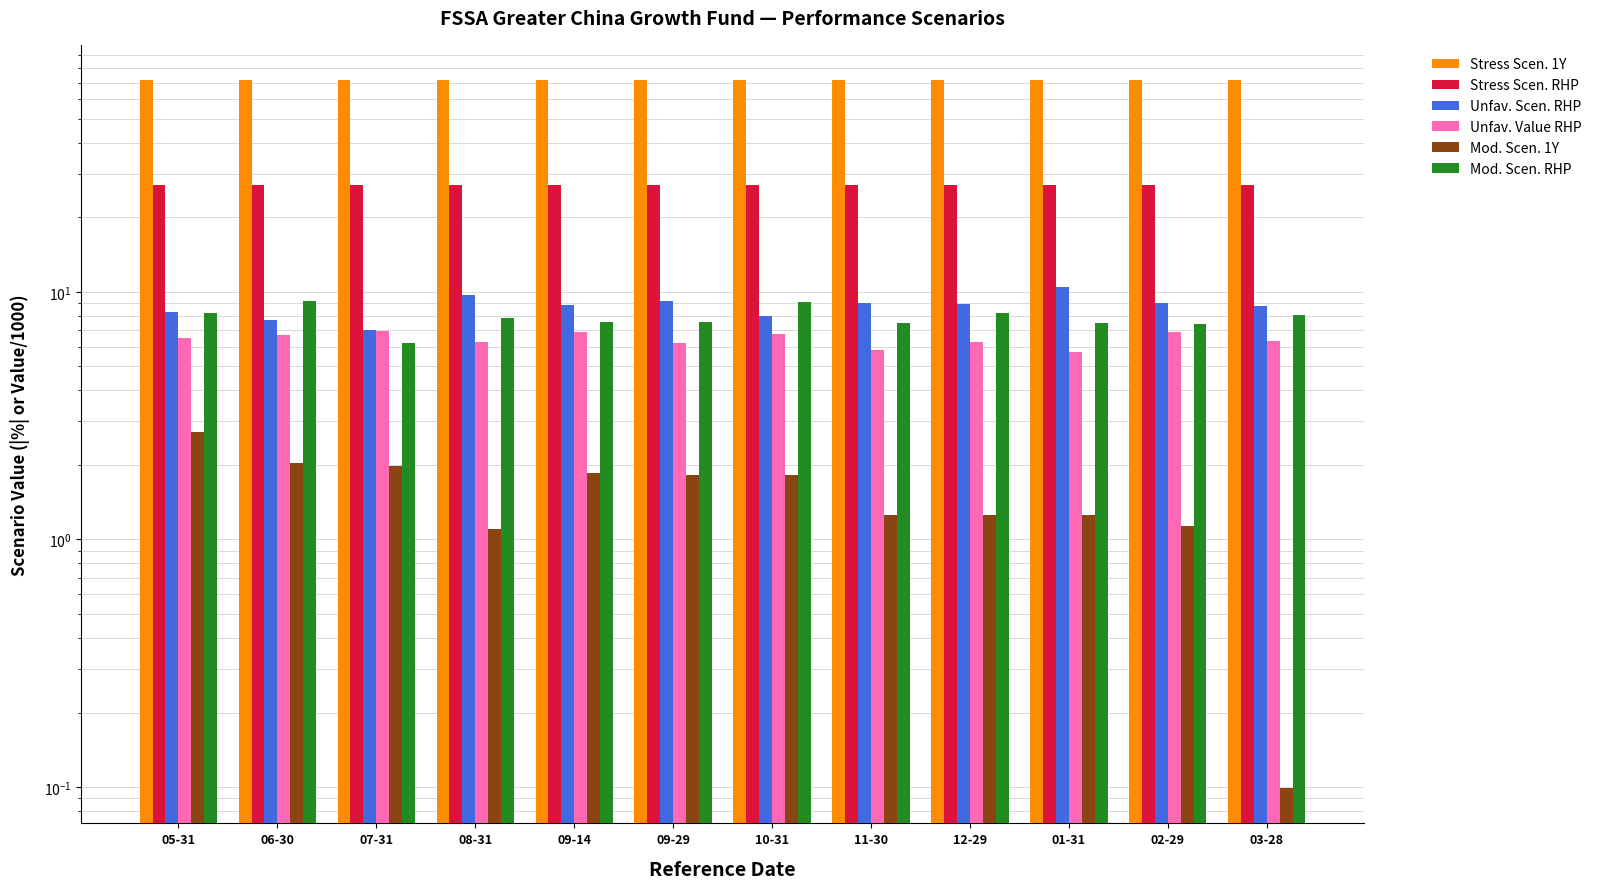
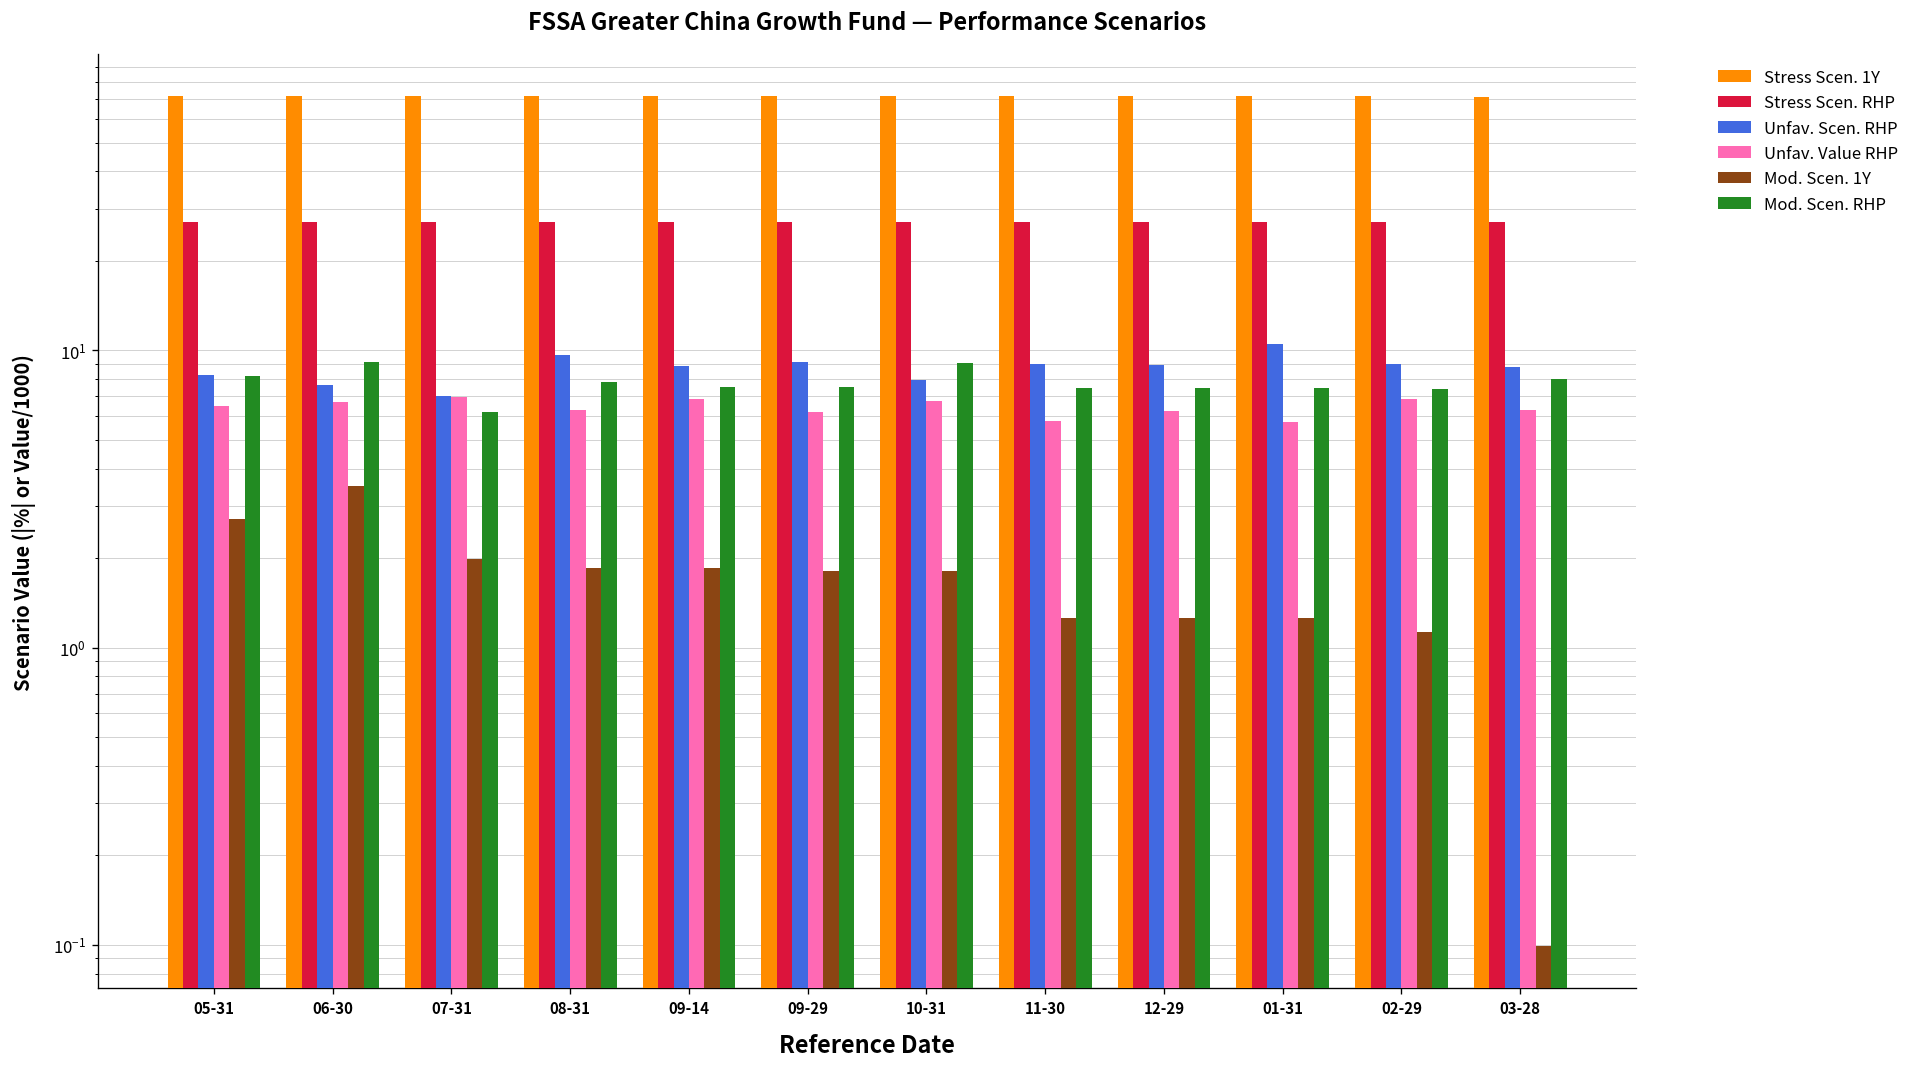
  {
    "Stress Scen. 1Y": {
      "05-31": 72,
      "06-30": 72,
      "07-31": 72,
      "08-31": 72,
      "09-14": 72,
      "09-29": 72,
      "10-31": 72,
      "11-30": 72,
      "12-29": 72,
      "01-31": 71,
      "02-29": 71,
      "03-28": 71
    },
    "Stress Scen. RHP": {
      "05-31": 27,
      "06-30": 27,
      "07-31": 27,
      "08-31": 27,
      "09-14": 27,
      "09-29": 27,
      "10-31": 27,
      "11-30": 27,
      "12-29": 27,
      "01-31": 27,
      "02-29": 27,
      "03-28": 27
    },
    "Unfav. Scen. RHP": {
      "05-31": 8.3,
      "06-30": 7.7,
      "07-31": 7.0,
      "08-31": 9.7,
      "09-14": 8.8,
      "09-29": 9.2,
      "10-31": 8.0,
      "11-30": 9.0,
      "12-29": 8.9,
      "01-31": 10.5,
      "02-29": 9.0,
      "03-28": 8.8
    },
    "Unfav. Value RHP": {
      "05-31": 6.5,
      "06-30": 6.7,
      "07-31": 7.0,
      "08-31": 6.3,
      "09-14": 6.9,
      "09-29": 6.2,
      "10-31": 6.8,
      "11-30": 5.8,
      "12-29": 6.3,
      "01-31": 5.7,
      "02-29": 6.9,
      "03-28": 6.3
    },
    "Mod. Scen. 1Y": {
      "05-31": 2.7,
-     "06-30": 2.0,
+     "06-30": 3.5,
      "07-31": 2.0,
-     "08-31": 1.1,
+     "08-31": 1.9,
      "09-14": 1.9,
      "09-29": 1.8,
      "10-31": 1.8,
      "11-30": 1.3,
      "12-29": 1.3,
      "01-31": 1.3,
      "02-29": 1.1,
      "03-28": 0.1
    },
    "Mod. Scen. RHP": {
      "05-31": 8.2,
      "06-30": 9.2,
      "07-31": 6.2,
      "08-31": 7.8,
      "09-14": 7.5,
      "09-29": 7.5,
      "10-31": 9.1,
      "11-30": 7.5,
-     "12-29": 8.2,
+     "12-29": 7.5,
      "01-31": 7.5,
      "02-29": 7.4,
      "03-28": 8.0
    }
  }
